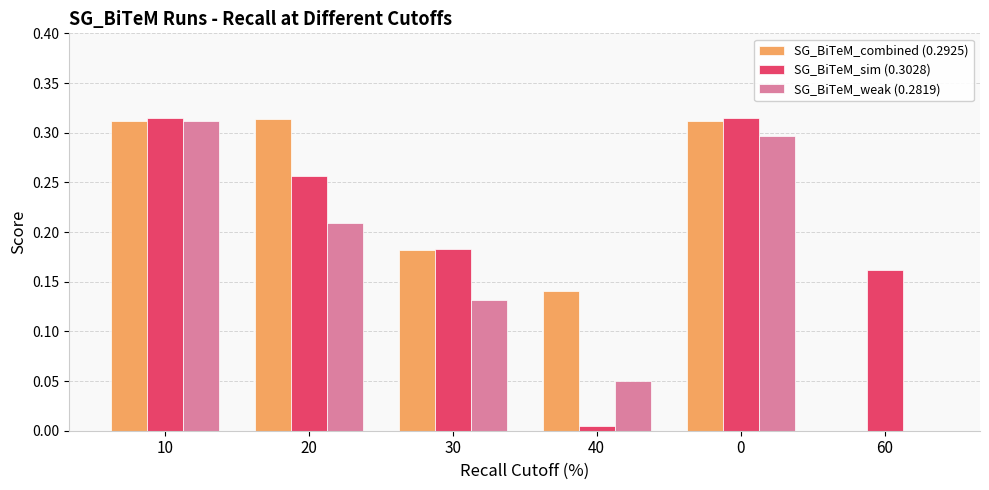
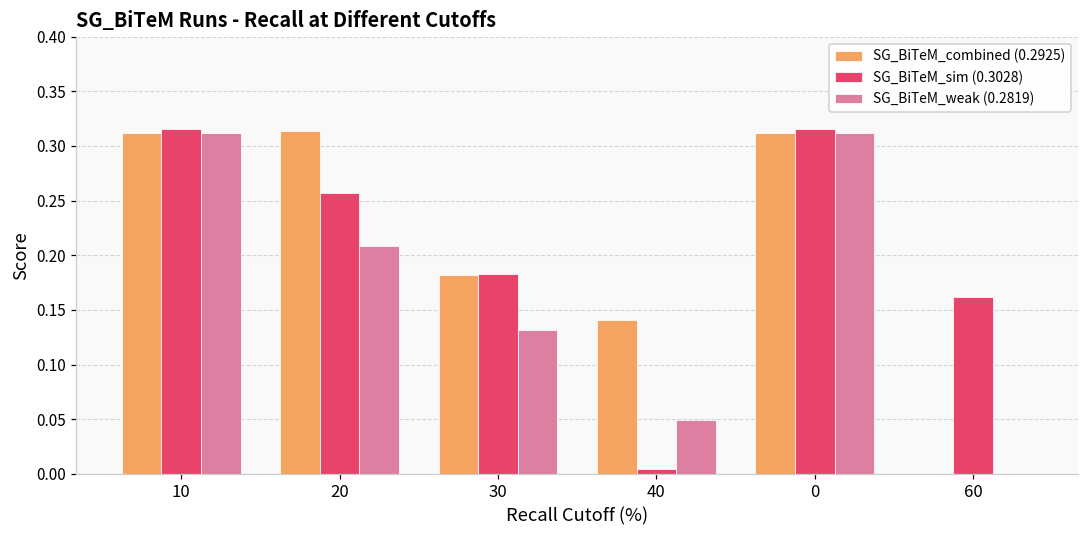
  {
    "SG_BiTeM_combined (0.2925)": {
      "10": 0.31,
      "20": 0.31,
      "30": 0.18,
      "40": 0.14,
      "0": 0.31,
      "60": 0.00
    },
    "SG_BiTeM_sim (0.3028)": {
      "10": 0.32,
      "20": 0.26,
      "30": 0.18,
      "40": 0.00,
      "0": 0.32,
      "60": 0.16
    },
    "SG_BiTeM_weak (0.2819)": {
      "10": 0.31,
      "20": 0.21,
      "30": 0.13,
      "40": 0.05,
-     "0": 0.30,
+     "0": 0.31,
      "60": 0.00
    }
  }
